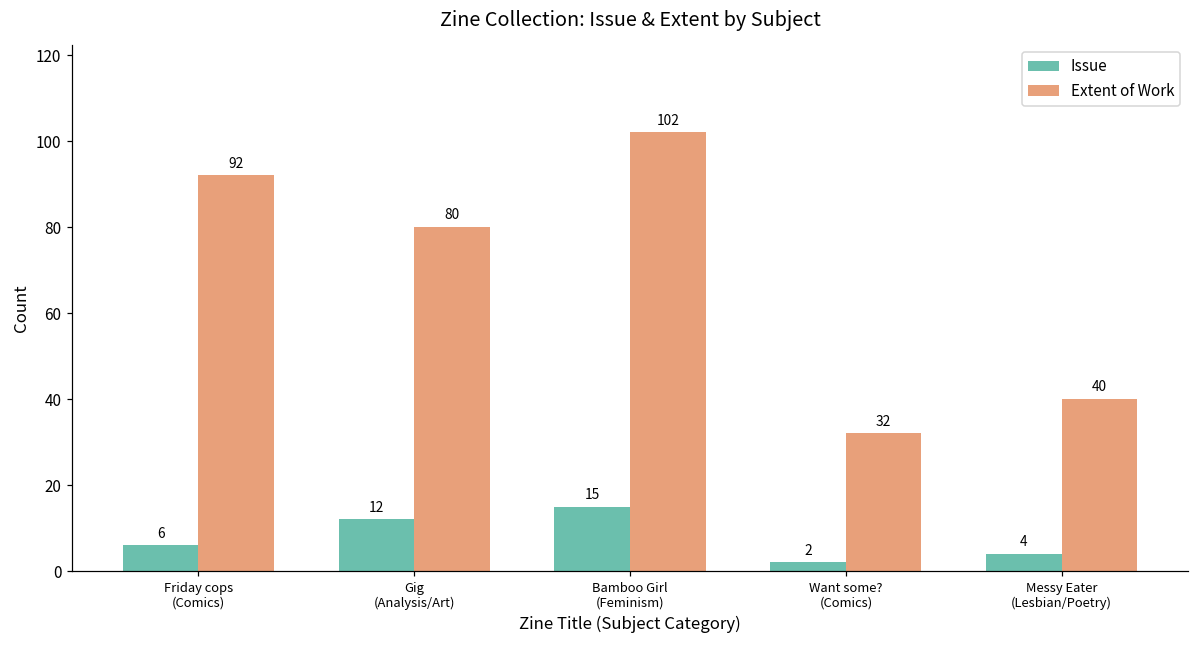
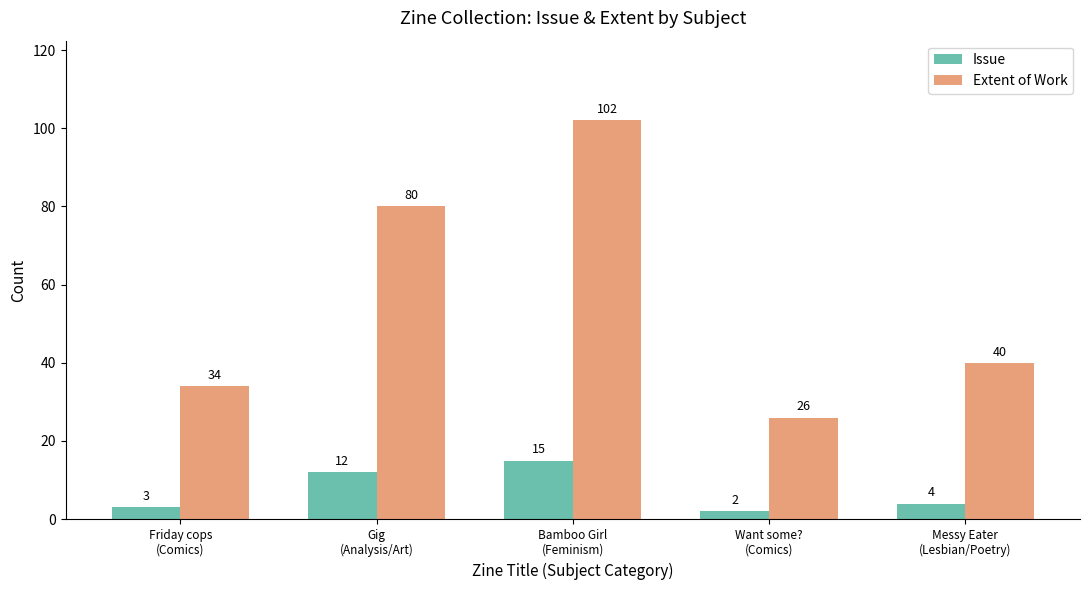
  {
    "Issue": {
-     "Friday cops (Comics)": 6,
+     "Friday cops (Comics)": 3,
      "Gig (Analysis/Art)": 12,
      "Bamboo Girl (Feminism)": 15,
      "Want some? (Comics)": 2,
      "Messy Eater (Lesbian/Poetry)": 4
    },
    "Extent of Work": {
-     "Friday cops (Comics)": 92,
+     "Friday cops (Comics)": 34,
      "Gig (Analysis/Art)": 80,
      "Bamboo Girl (Feminism)": 102,
-     "Want some? (Comics)": 32,
+     "Want some? (Comics)": 26,
      "Messy Eater (Lesbian/Poetry)": 40
    }
  }
